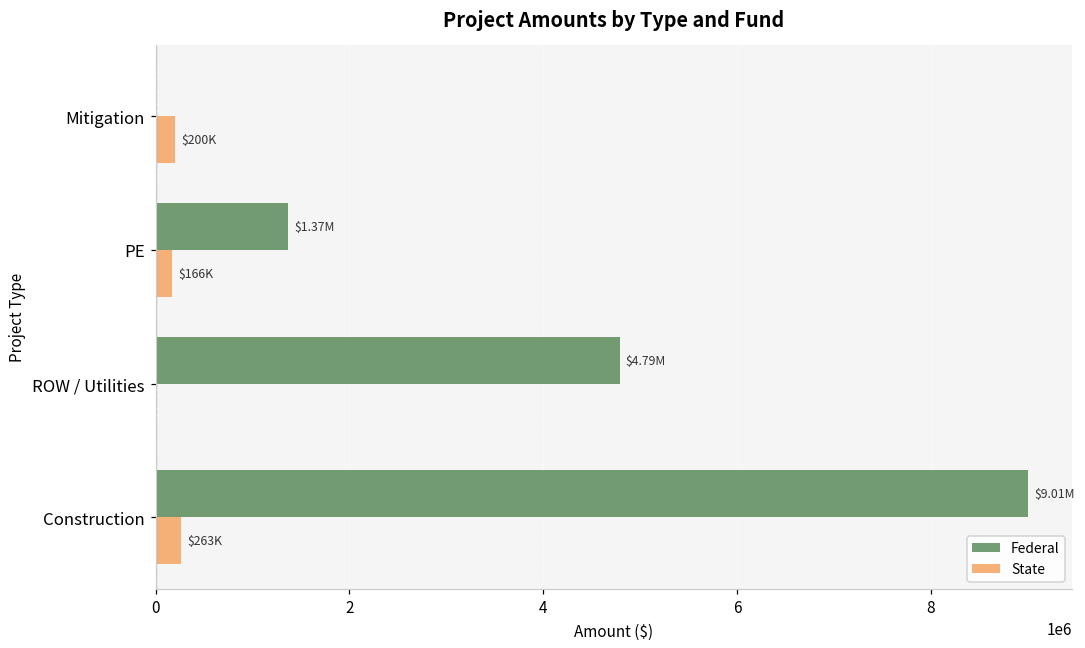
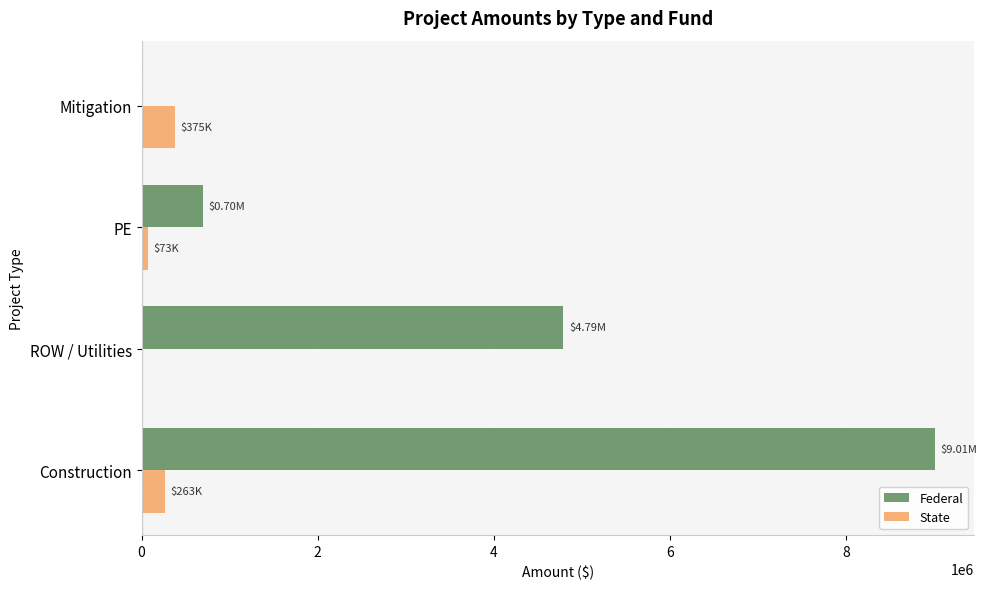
  {
    "Federal": {
-     "PE": "$1.37M",
+     "PE": "$0.70M",
      "ROW / Utilities": "$4.79M",
      "Construction": "$9.01M"
    },
    "State": {
-     "Mitigation": "$200K",
-     "PE": "$166K",
+     "Mitigation": "$375K",
+     "PE": "$73K",
      "Construction": "$263K"
    }
  }
